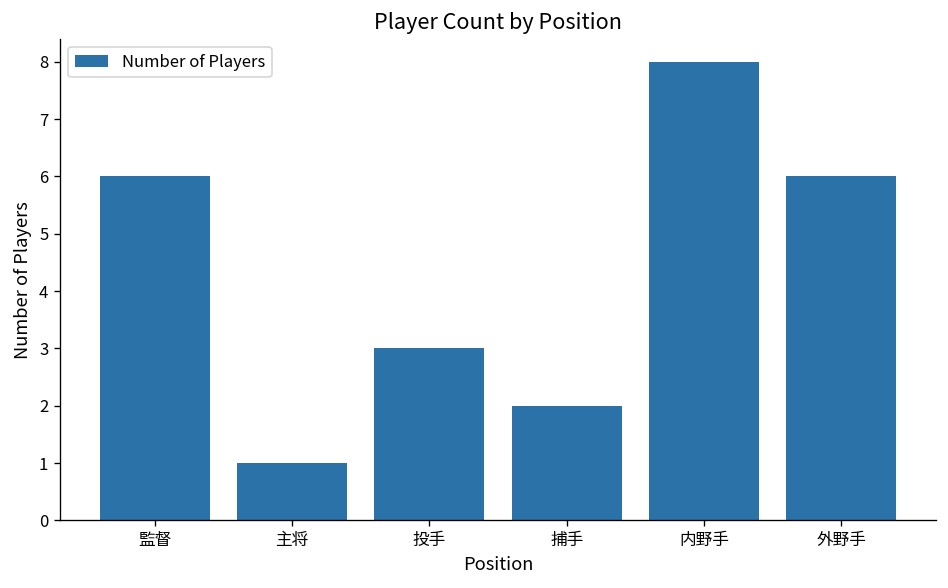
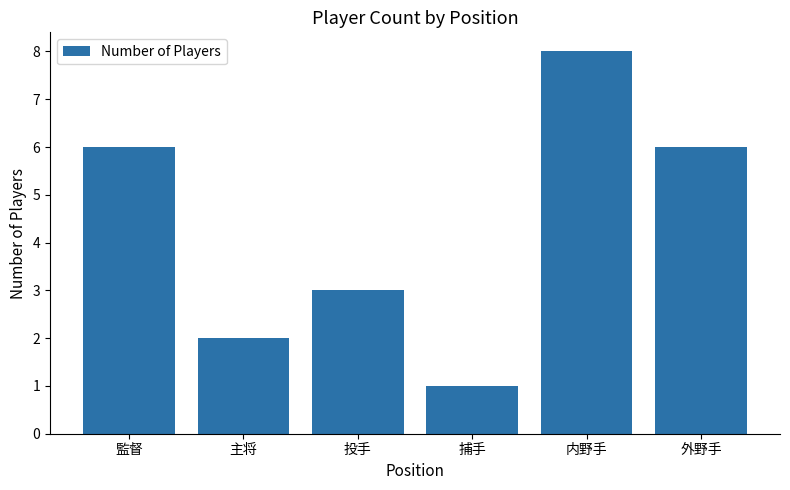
  {
    "監督": 6,
-   "主将": 1,
+   "主将": 2,
    "投手": 3,
-   "捕手": 2,
+   "捕手": 1,
    "内野手": 8,
    "外野手": 6
  }
